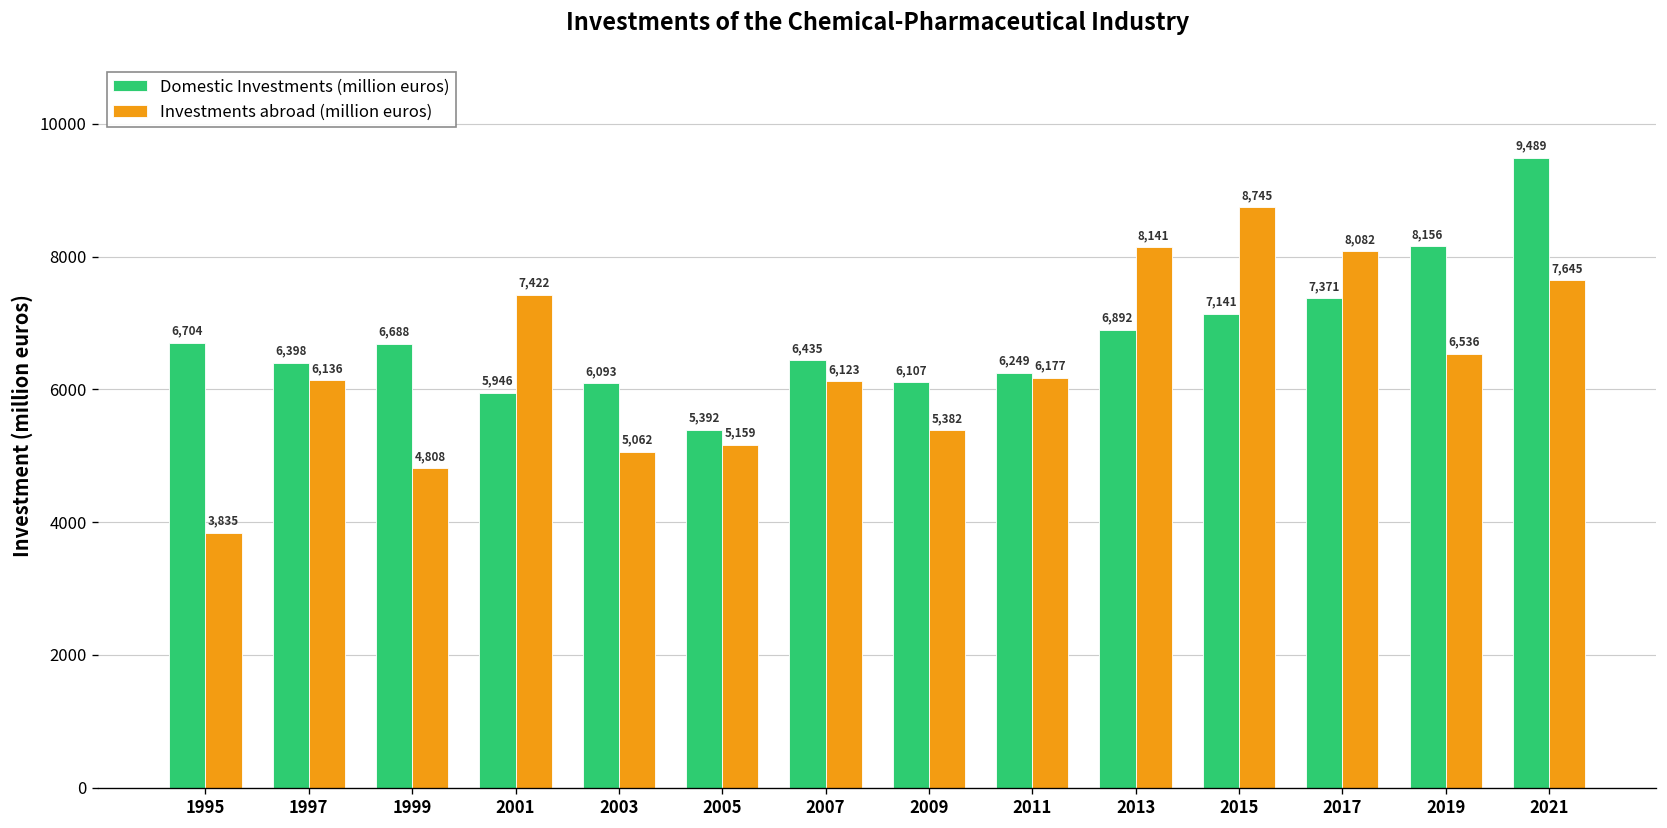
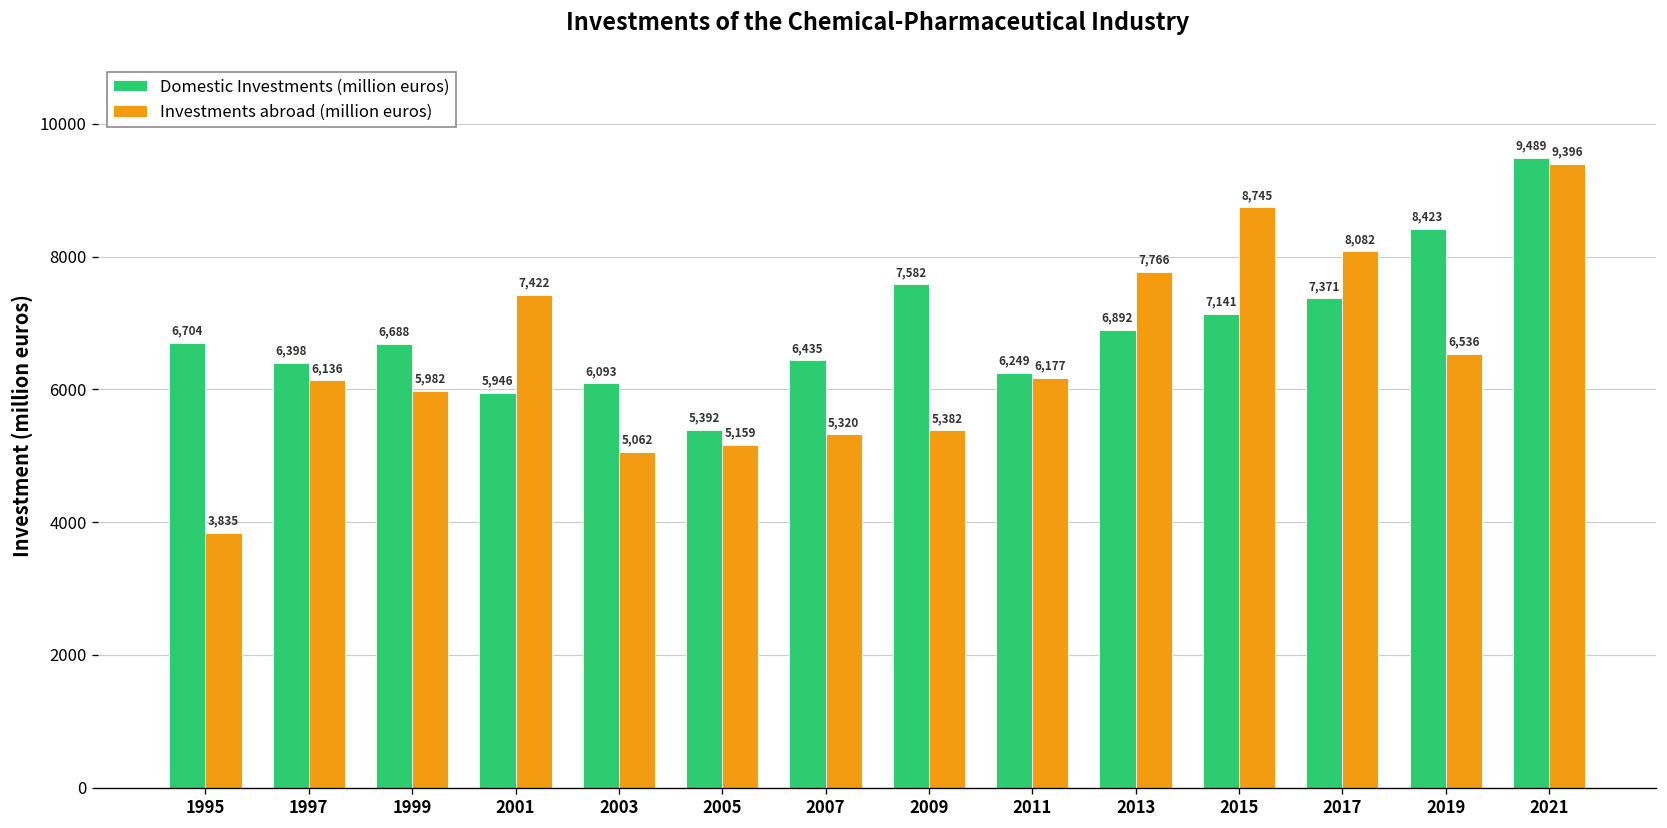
  {
    "Domestic Investments (million euros)": {
      "1995": "6,704",
      "1997": "6,398",
      "1999": "6,688",
      "2001": "5,946",
      "2003": "6,093",
      "2005": "5,392",
      "2007": "6,435",
-     "2009": "6,107",
+     "2009": "7,582",
      "2011": "6,249",
      "2013": "6,892",
      "2015": "7,141",
      "2017": "7,371",
-     "2019": "8,156",
+     "2019": "8,423",
      "2021": "9,489"
    },
    "Investments abroad (million euros)": {
      "1995": "3,835",
      "1997": "6,136",
-     "1999": "4,808",
+     "1999": "5,982",
      "2001": "7,422",
      "2003": "5,062",
      "2005": "5,159",
-     "2007": "6,123",
+     "2007": "5,320",
      "2009": "5,382",
      "2011": "6,177",
-     "2013": "8,141",
+     "2013": "7,766",
      "2015": "8,745",
      "2017": "8,082",
      "2019": "6,536",
-     "2021": "7,645"
+     "2021": "9,396"
    }
  }
